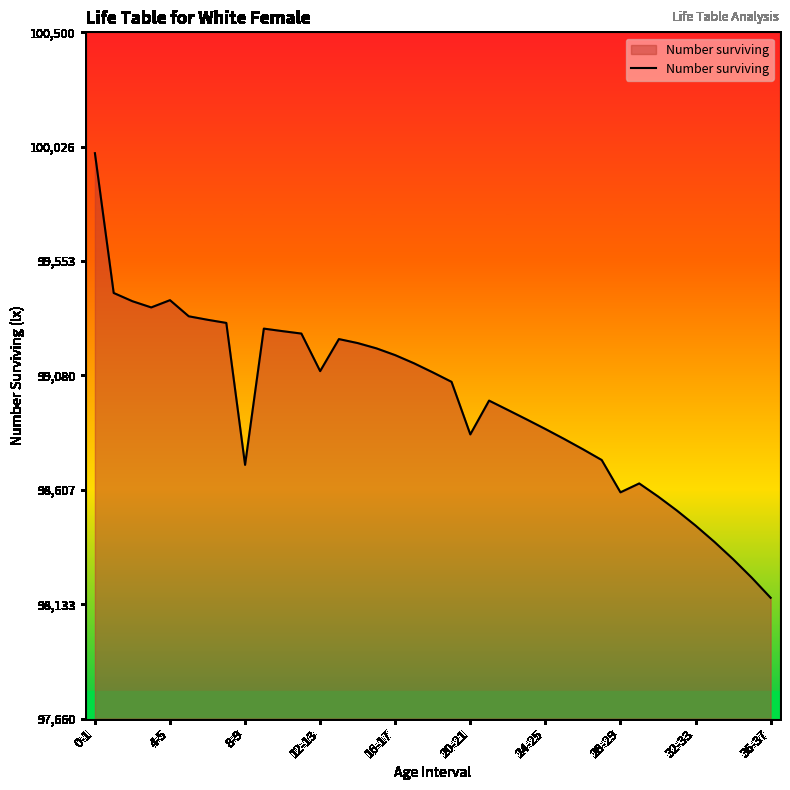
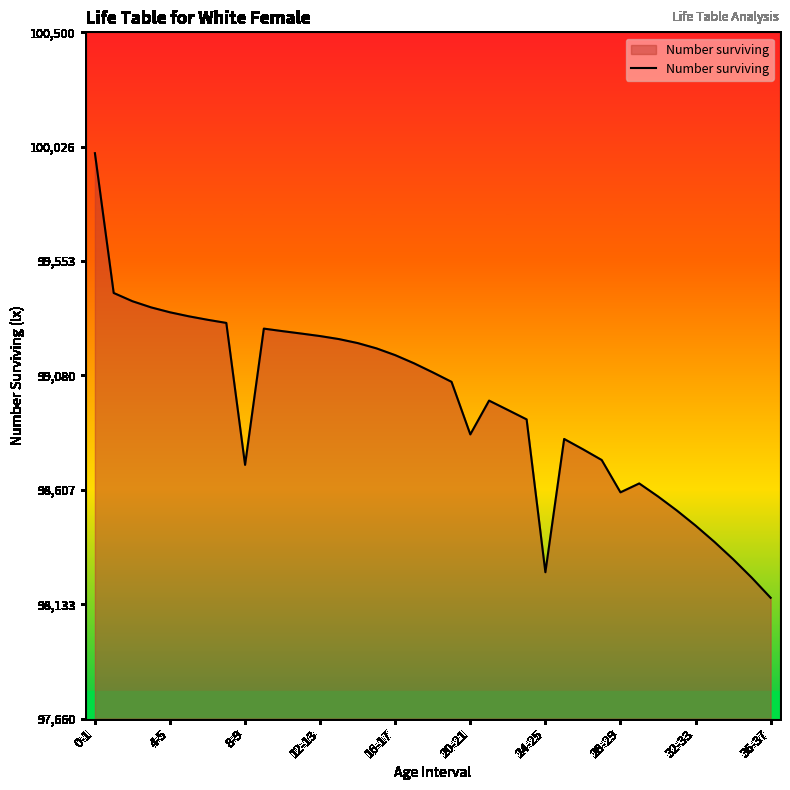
  {
    "0-1": "100,000",
-   "4-5": "99,390",
+   "4-5": "99,340",
    "8-9": "98,710",
-   "12-13": "99,100",
+   "12-13": "99,240",
    "16-17": "99,160",
    "20-21": "98,840",
-   "24-25": "98,860",
+   "24-25": "98,270",
    "28-29": "98,600",
    "32-33": "98,460",
    "36-37": "98,160"
  }
